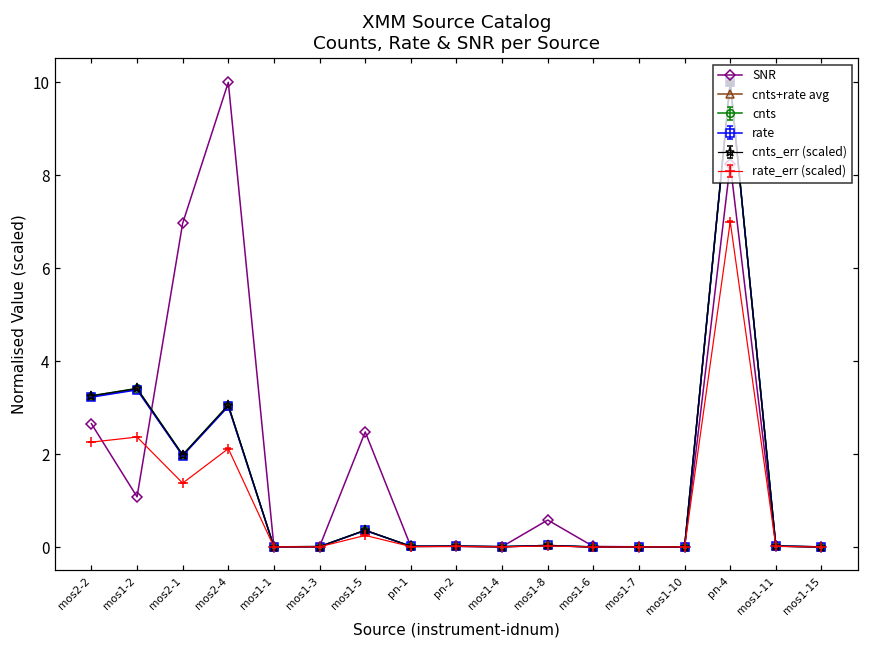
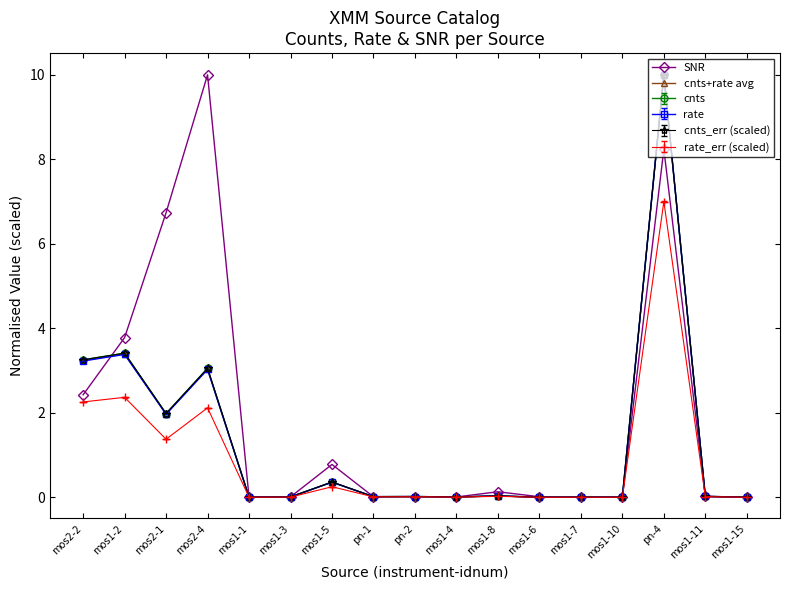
  {
    "SNR": {
-     "mos2-2": 2.7,
-     "mos1-2": 1.1,
-     "mos2-1": 7.0,
+     "mos2-2": 2.4,
+     "mos1-2": 3.8,
+     "mos2-1": 6.7,
      "mos2-4": 10.0,
-     "mos1-5": 2.5,
-     "mos1-8": 0.6
+     "mos1-5": 0.8,
+     "mos1-8": 0.1
    }
  }
